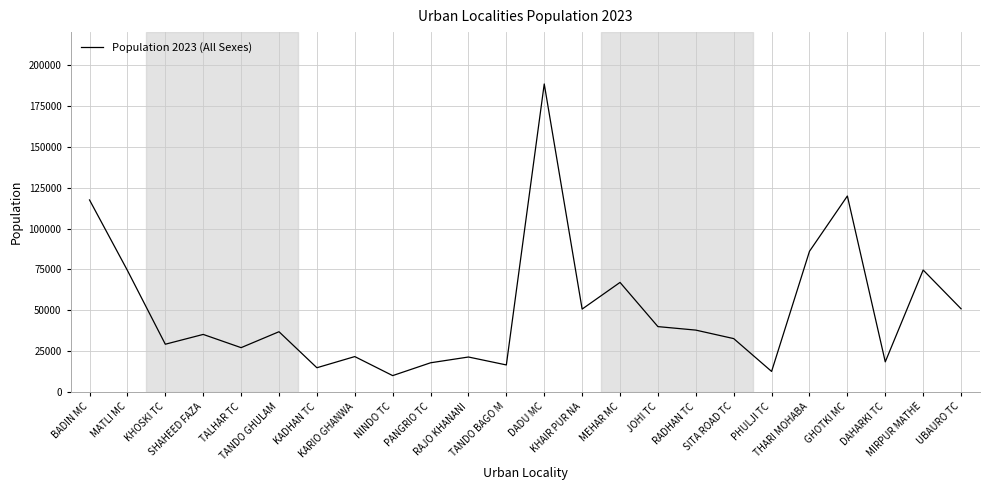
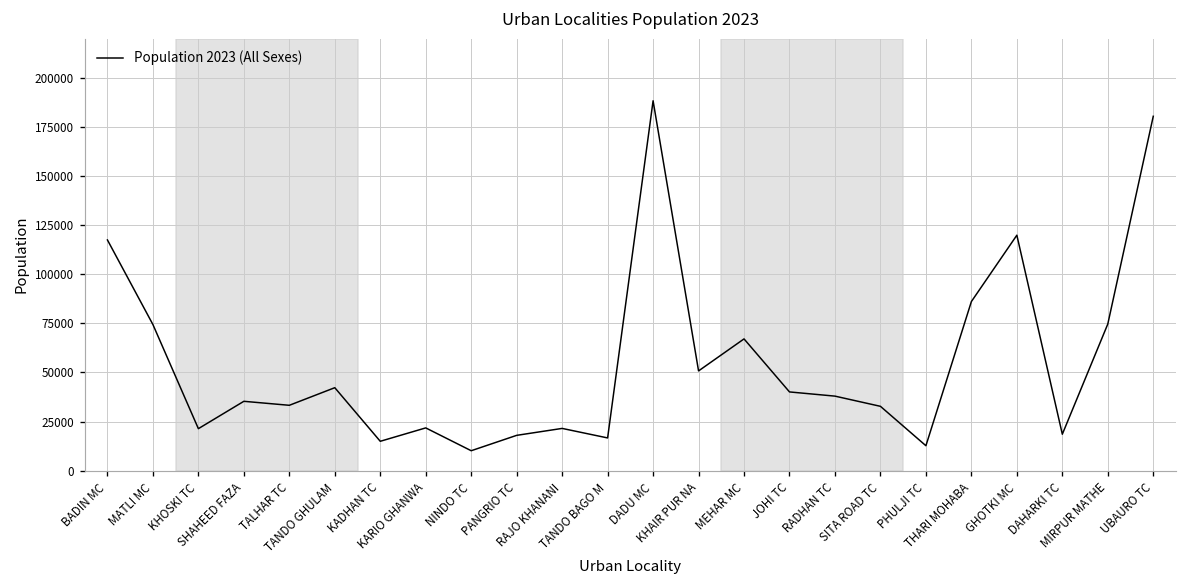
  {
    "BADIN MC": 117000,
    "MATLI MC": 74000,
-   "KHOSKI TC": 29000,
+   "KHOSKI TC": 21000,
    "SHAHEED FAZA": 35000,
-   "TALHAR TC": 27000,
-   "TANDO GHULAM": 37000,
+   "TALHAR TC": 33000,
+   "TANDO GHULAM": 42000,
    "KADHAN TC": 15000,
    "KARIO GHANWA": 22000,
    "NINDO TC": 10000,
    "PANGRIO TC": 18000,
    "RAJO KHANANI": 22000,
    "TANDO BAGO M": 17000,
    "DADU MC": 188000,
    "KHAIR PUR NA": 51000,
    "MEHAR MC": 67000,
    "JOHI TC": 40000,
    "RADHAN TC": 38000,
    "SITA ROAD TC": 33000,
    "PHULJI TC": 13000,
    "THARI MOHABA": 86000,
    "GHOTKI MC": 120000,
    "DAHARKI TC": 19000,
    "MIRPUR MATHE": 75000,
-   "UBAURO TC": 51000
+   "UBAURO TC": 180000
  }
